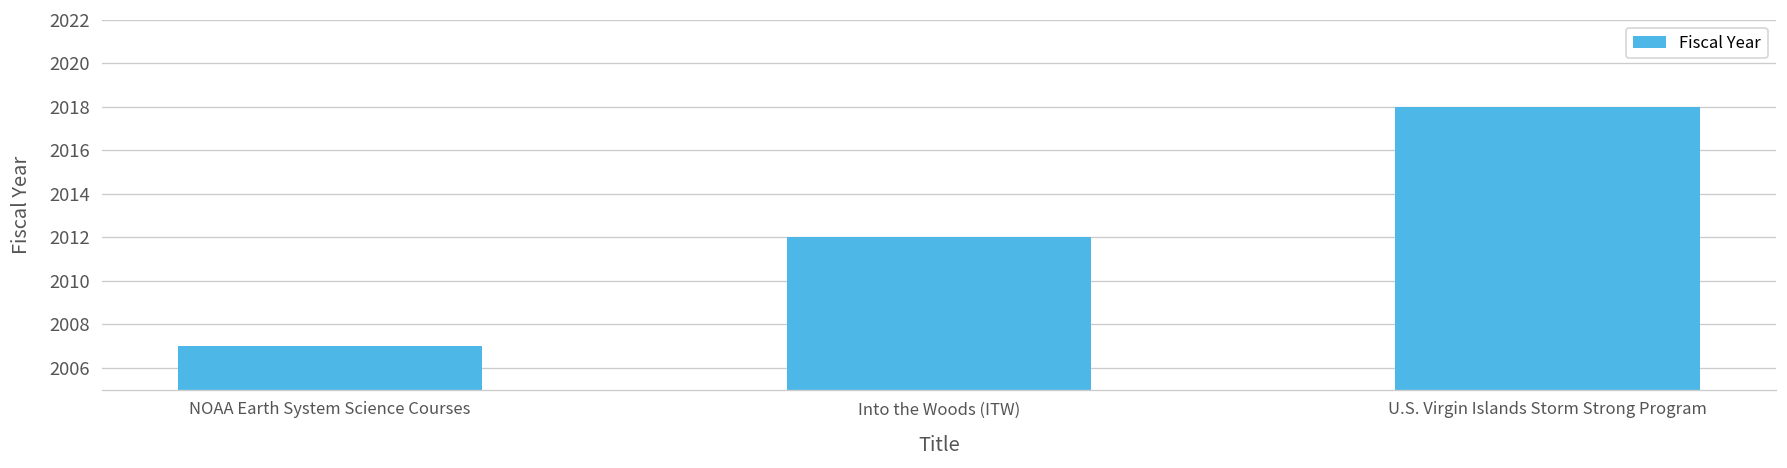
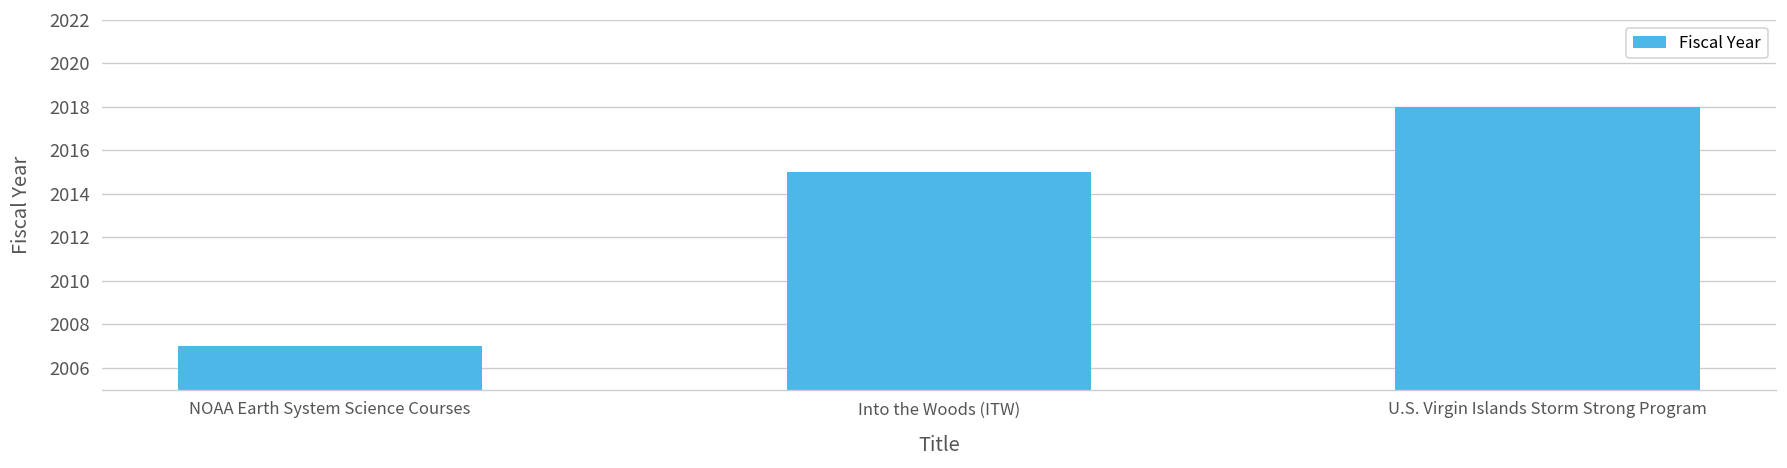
  {
    "NOAA Earth System Science Courses": 2007,
-   "Into the Woods (ITW)": 2012,
+   "Into the Woods (ITW)": 2015,
    "U.S. Virgin Islands Storm Strong Program": 2018
  }
